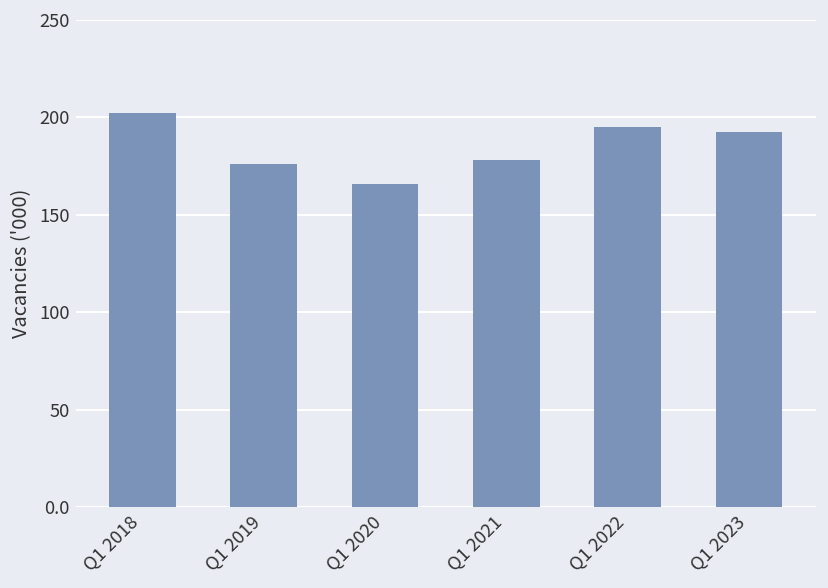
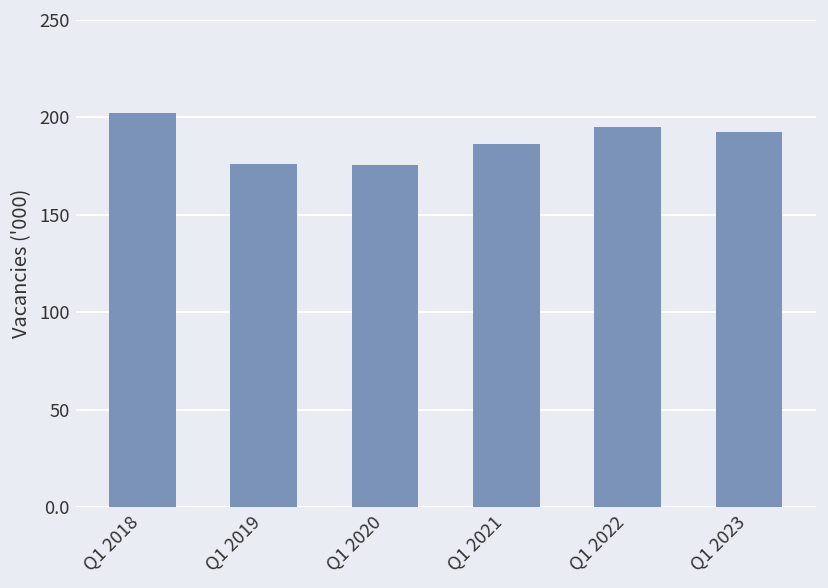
  {
    "Q1 2018": 202,
    "Q1 2019": 176,
-   "Q1 2020": 166,
-   "Q1 2021": 178,
+   "Q1 2020": 176,
+   "Q1 2021": 186,
    "Q1 2022": 195,
    "Q1 2023": 193
  }
